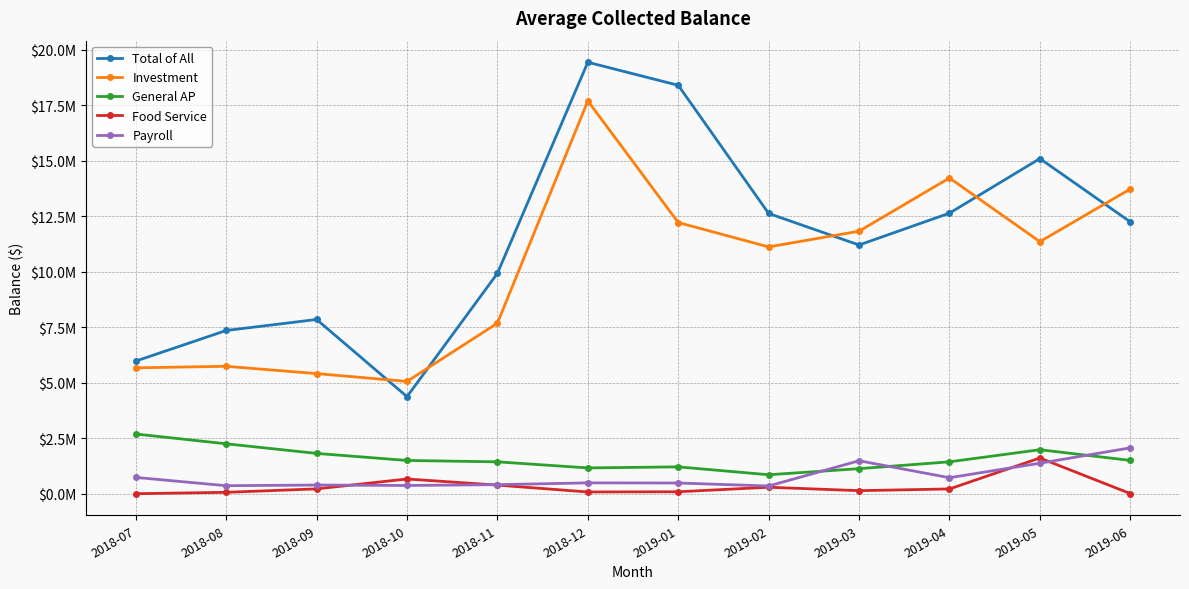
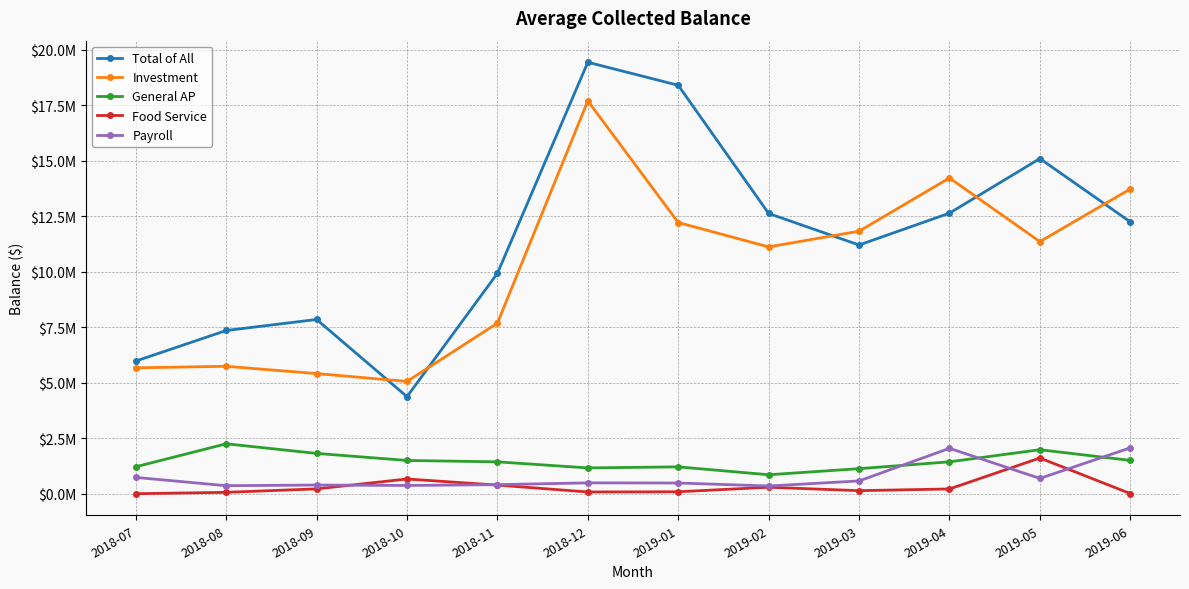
  {
    "Total of All": {
      "2018-07": "$6000000",
      "2018-08": "$7400000",
      "2018-09": "$7800000",
      "2018-10": "$4400000",
      "2018-11": "$9900000",
      "2018-12": "$19400000",
      "2019-01": "$18400000",
      "2019-02": "$12600000",
      "2019-03": "$11200000",
      "2019-04": "$12600000",
      "2019-05": "$15100000",
      "2019-06": "$12200000"
    },
    "Investment": {
      "2018-07": "$5700000",
      "2018-08": "$5700000",
      "2018-09": "$5400000",
      "2018-10": "$5100000",
      "2018-11": "$7700000",
      "2018-12": "$17700000",
      "2019-01": "$12200000",
      "2019-02": "$11100000",
      "2019-03": "$11800000",
      "2019-04": "$14200000",
      "2019-05": "$11400000",
      "2019-06": "$13700000"
    },
    "General AP": {
-     "2018-07": "$2700000",
+     "2018-07": "$1200000",
      "2018-08": "$2300000",
      "2018-09": "$1800000",
      "2018-10": "$1500000",
      "2018-11": "$1400000",
      "2018-12": "$1200000",
      "2019-01": "$1200000",
      "2019-02": "$900000",
      "2019-03": "$1100000",
      "2019-04": "$1400000",
      "2019-05": "$2000000",
      "2019-06": "$1500000"
    },
    "Food Service": {
      "2018-07": "$0",
      "2018-08": "$100000",
      "2018-09": "$200000",
      "2018-10": "$700000",
      "2018-12": "$100000",
      "2019-01": "$100000",
      "2019-03": "$100000",
      "2019-04": "$200000",
      "2019-05": "$1600000",
      "2019-06": "$0"
    },
    "Payroll": {
      "2018-07": "$700000",
      "2018-08": "$400000",
      "2018-09": "$400000",
      "2018-10": "$400000",
      "2018-12": "$500000",
      "2019-01": "$500000",
-     "2019-03": "$1500000",
-     "2019-04": "$700000",
-     "2019-05": "$1400000",
+     "2019-03": "$600000",
+     "2019-04": "$2000000",
+     "2019-05": "$700000",
      "2019-06": "$2100000"
    }
  }
